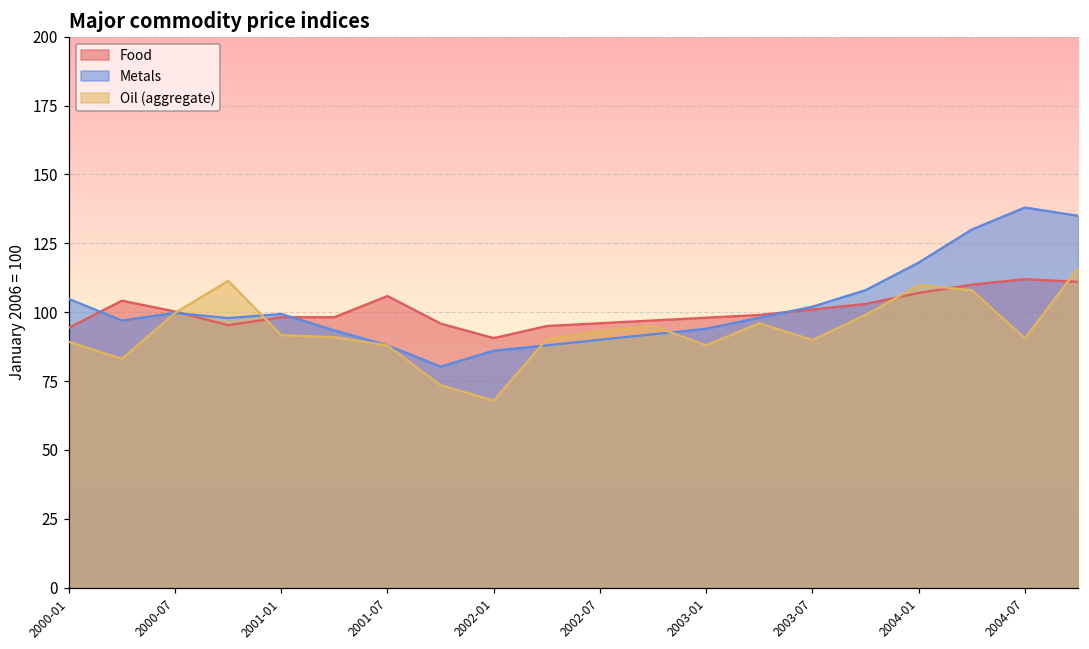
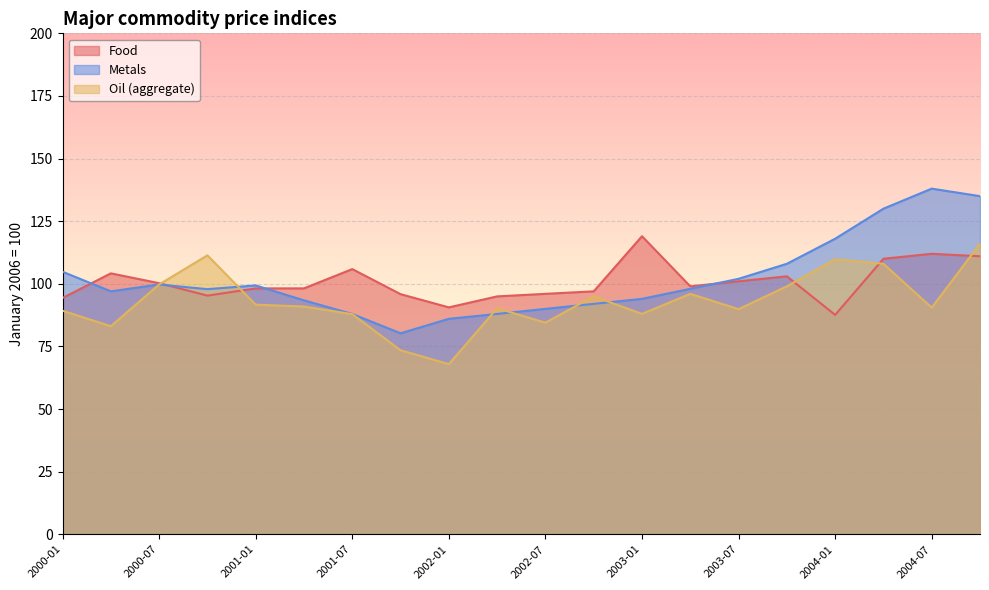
  {
    "Food": {
      "2000-01": 94,
      "2001-01": 98,
      "2001-07": 106,
      "2002-01": 91,
      "2002-07": 96,
-     "2003-01": 98,
-     "2004-01": 107,
+     "2003-01": 119,
+     "2004-01": 88,
      "2004-07": 112
    },
    "Metals": {
      "2000-01": 105,
      "2001-01": 99,
      "2002-01": 86,
      "2002-07": 90,
      "2003-01": 94,
      "2004-01": 118,
      "2004-07": 138
    },
    "Oil (aggregate)": {
      "2000-01": 89,
      "2001-01": 92,
      "2002-01": 68,
-     "2002-07": 93,
+     "2002-07": 85,
      "2003-01": 88,
      "2003-07": 90,
      "2004-01": 110,
      "2004-07": 91
    }
  }
